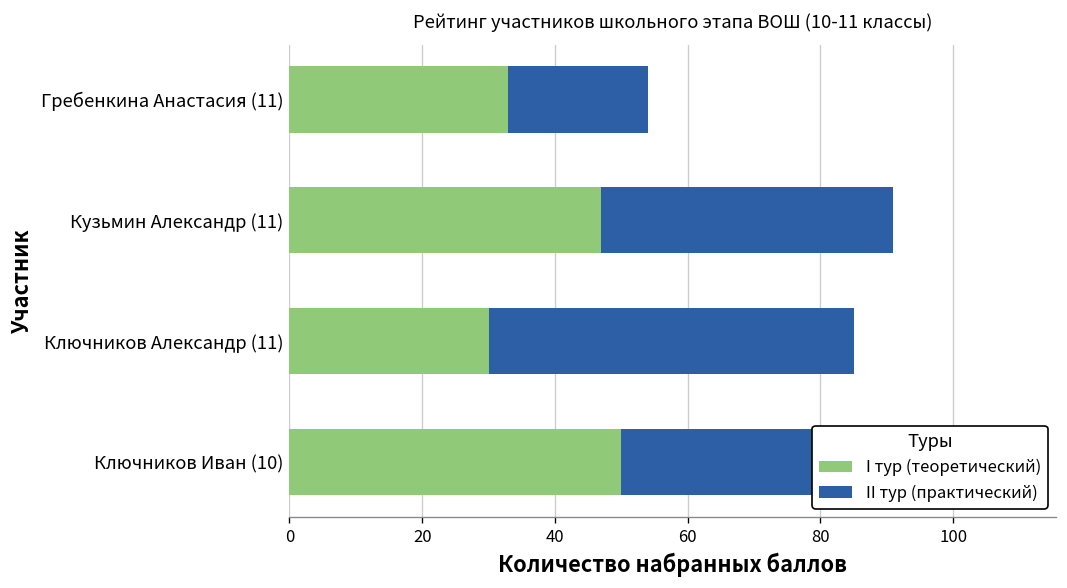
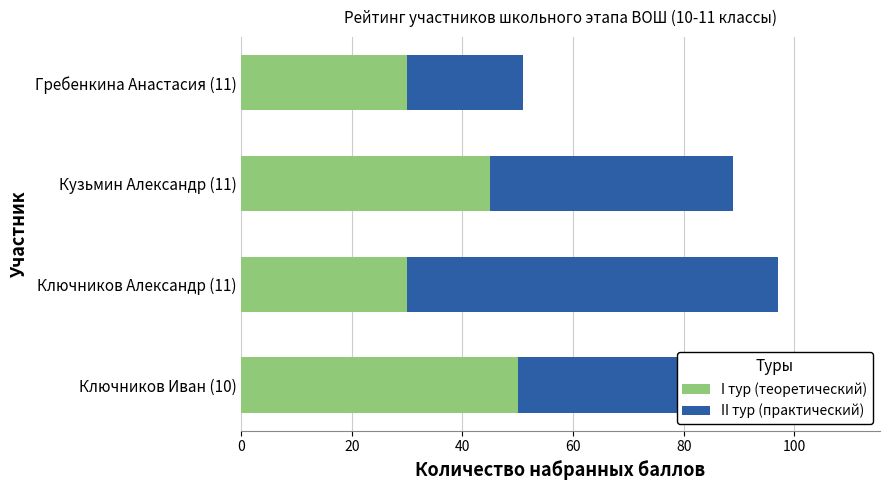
  {
    "I тур (теоретический)": {
-     "Гребенкина Анастасия (11)": 33,
-     "Кузьмин Александр (11)": 47,
+     "Гребенкина Анастасия (11)": 30,
+     "Кузьмин Александр (11)": 45,
      "Ключников Александр (11)": 30,
      "Ключников Иван (10)": 50
    },
    "II тур (практический)": {
      "Гребенкина Анастасия (11)": 21,
      "Кузьмин Александр (11)": 44,
-     "Ключников Александр (11)": 55
+     "Ключников Александр (11)": 67
    }
  }
